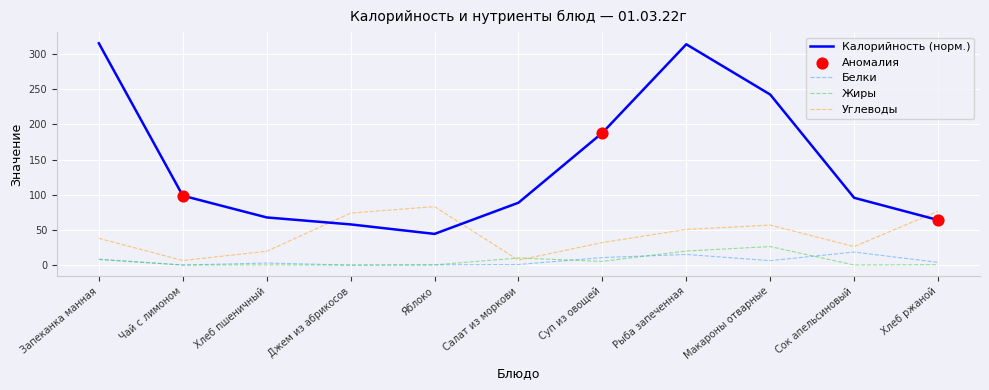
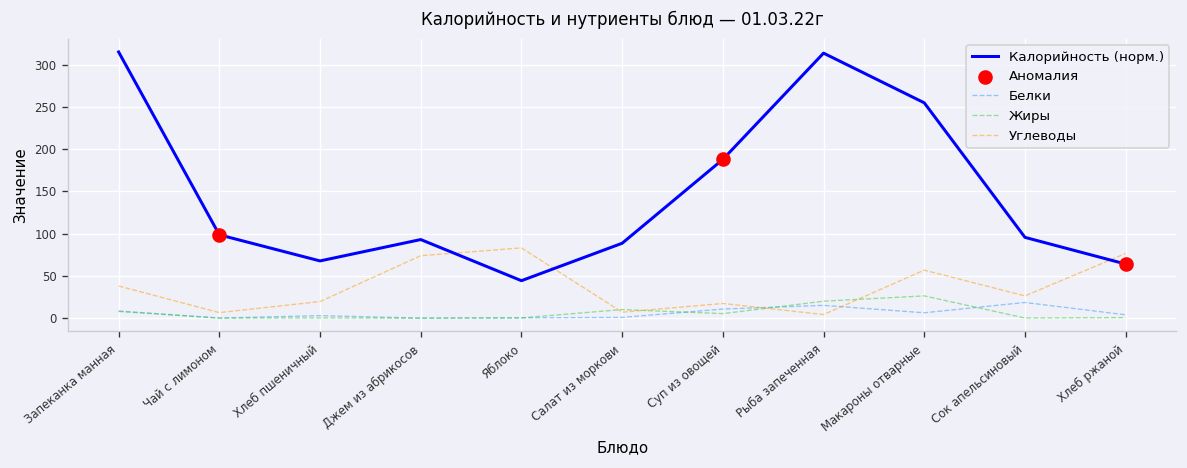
  {
    "Калорийность (норм.)": {
      "Запеканка манная": 320,
      "Хлеб пшеничный": 70,
-     "Джем из абрикосов": 60,
+     "Джем из абрикосов": 90,
      "Яблоко": 40,
      "Салат из моркови": 90,
      "Рыба запеченная": 310,
-     "Макароны отварные": 240,
+     "Макароны отварные": 260,
      "Сок апельсиновый": 100
    },
    "Белки": {
      "Салат из моркови": 0,
      "Суп из овощей": 10,
      "Рыба запеченная": 20,
      "Макароны отварные": 10,
      "Сок апельсиновый": 20
    },
    "Жиры": {
      "Суп из овощей": 10,
      "Рыба запеченная": 20,
      "Макароны отварные": 30,
      "Сок апельсиновый": 0
    },
    "Углеводы": {
      "Запеканка манная": 40,
      "Чай с лимоном": 10,
      "Хлеб пшеничный": 20,
      "Джем из абрикосов": 70,
      "Яблоко": 80,
-     "Суп из овощей": 30,
-     "Рыба запеченная": 50,
+     "Суп из овощей": 20,
+     "Рыба запеченная": 0,
      "Макароны отварные": 60,
      "Сок апельсиновый": 30,
      "Хлеб ржаной": 80
    }
  }
